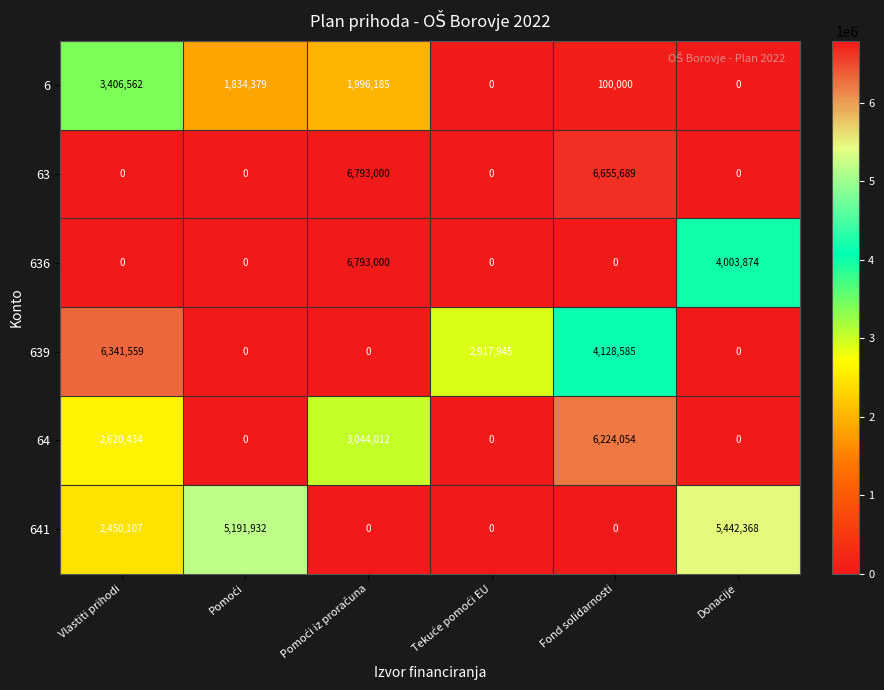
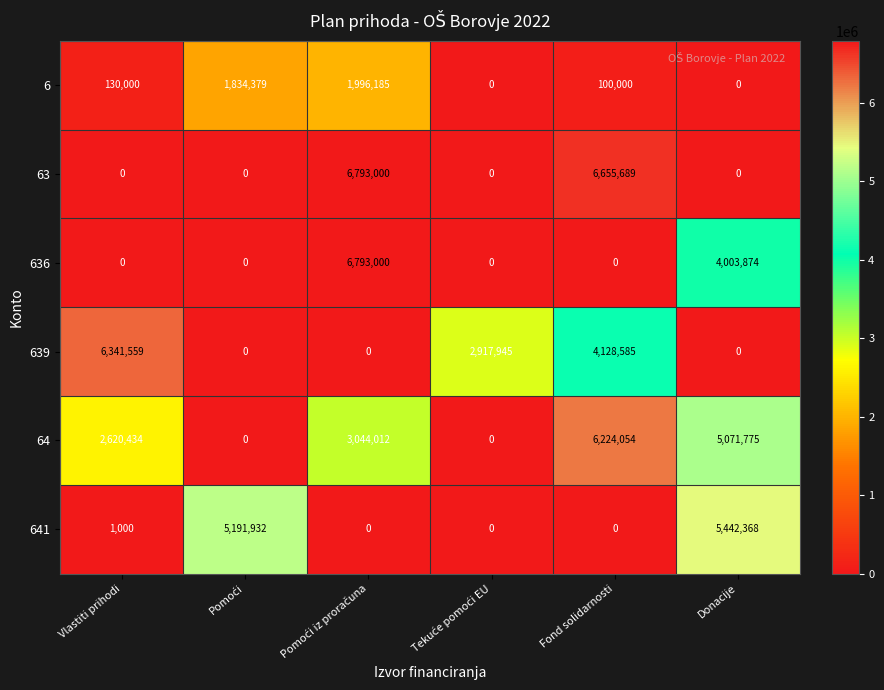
  {
    "6": {
-     "Vlastiti prihodi": "3,406,562",
+     "Vlastiti prihodi": "130,000",
      "Pomoći": "1,834,379",
      "Pomoći iz proračuna": "1,996,185",
      "Tekuće pomoći EU": "0",
      "Fond solidarnosti": "100,000"
    },
    "63": {
      "Vlastiti prihodi": "0",
      "Pomoći": "0",
      "Pomoći iz proračuna": "6,793,000",
      "Tekuće pomoći EU": "0",
      "Fond solidarnosti": "6,655,689",
      "Donacije": "0"
    },
    "636": {
      "Vlastiti prihodi": "0",
      "Pomoći": "0",
      "Pomoći iz proračuna": "6,793,000",
      "Tekuće pomoći EU": "0",
      "Fond solidarnosti": "0",
      "Donacije": "4,003,874"
    },
    "639": {
      "Vlastiti prihodi": "6,341,559",
      "Pomoći": "0",
      "Pomoći iz proračuna": "0",
      "Tekuće pomoći EU": "2,917,945",
      "Fond solidarnosti": "4,128,585",
      "Donacije": "0"
    },
    "64": {
      "Vlastiti prihodi": "2,620,434",
      "Pomoći": "0",
      "Pomoći iz proračuna": "3,044,012",
      "Tekuće pomoći EU": "0",
      "Fond solidarnosti": "6,224,054",
-     "Donacije": "0"
+     "Donacije": "5,071,775"
    },
    "641": {
-     "Vlastiti prihodi": "2,450,107",
+     "Vlastiti prihodi": "1,000",
      "Pomoći": "5,191,932",
      "Pomoći iz proračuna": "0",
      "Tekuće pomoći EU": "0",
      "Fond solidarnosti": "0",
      "Donacije": "5,442,368"
    }
  }
